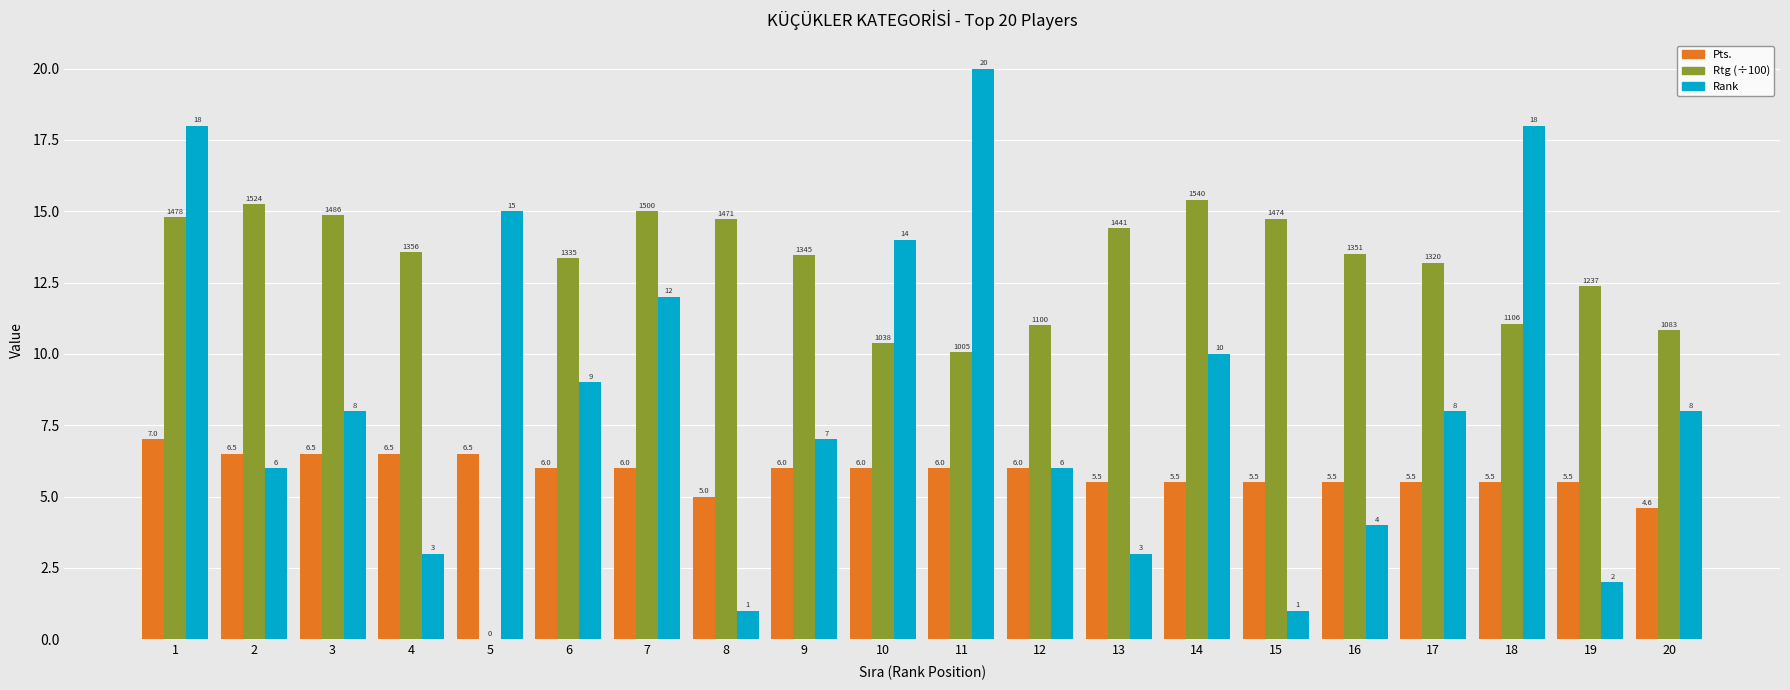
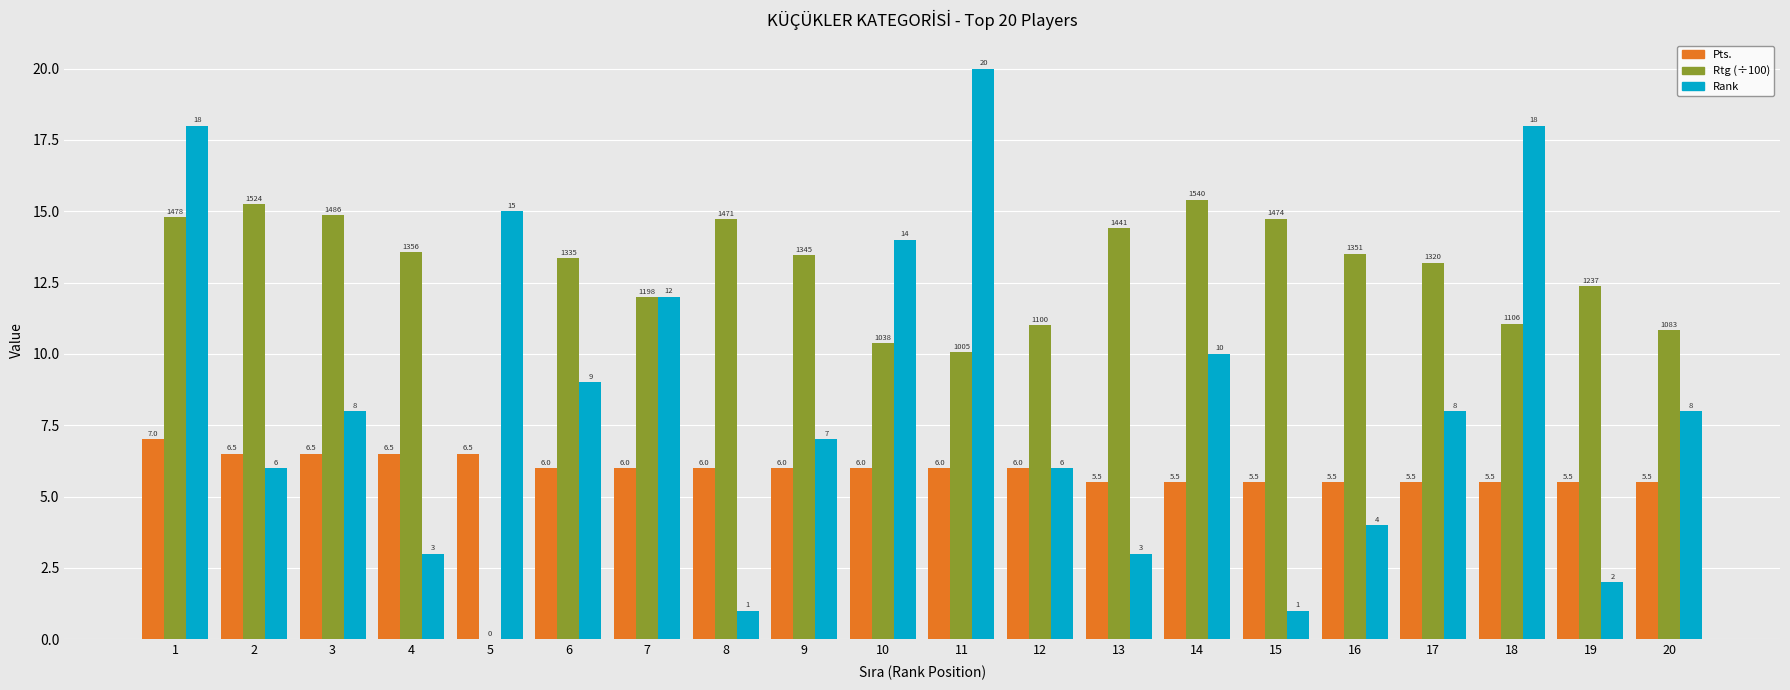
  {
    "Pts.": {
      "1": 7.0,
      "2": 6.5,
      "3": 6.5,
      "4": 6.5,
      "5": 6.5,
      "6": 6.0,
      "7": 6.0,
-     "8": 5.0,
+     "8": 6.0,
      "9": 6.0,
      "10": 6.0,
      "11": 6.0,
      "12": 6.0,
      "13": 5.5,
      "14": 5.5,
      "15": 5.5,
      "16": 5.5,
      "17": 5.5,
      "18": 5.5,
      "19": 5.5,
-     "20": 4.6
+     "20": 5.5
    },
    "Rtg (÷100)": {
      "5": 0,
-     "7": 1500
+     "7": 1198
    },
    "Rank": {
      "1": 18,
      "2": 6,
      "3": 8,
      "4": 3,
      "5": 15,
      "6": 9,
      "7": 12,
      "8": 1,
      "9": 7,
      "10": 14,
      "11": 20,
      "12": 6,
      "13": 3,
      "14": 10,
      "15": 1,
      "16": 4,
      "17": 8,
      "18": 18,
      "19": 2,
      "20": 8
    }
  }
